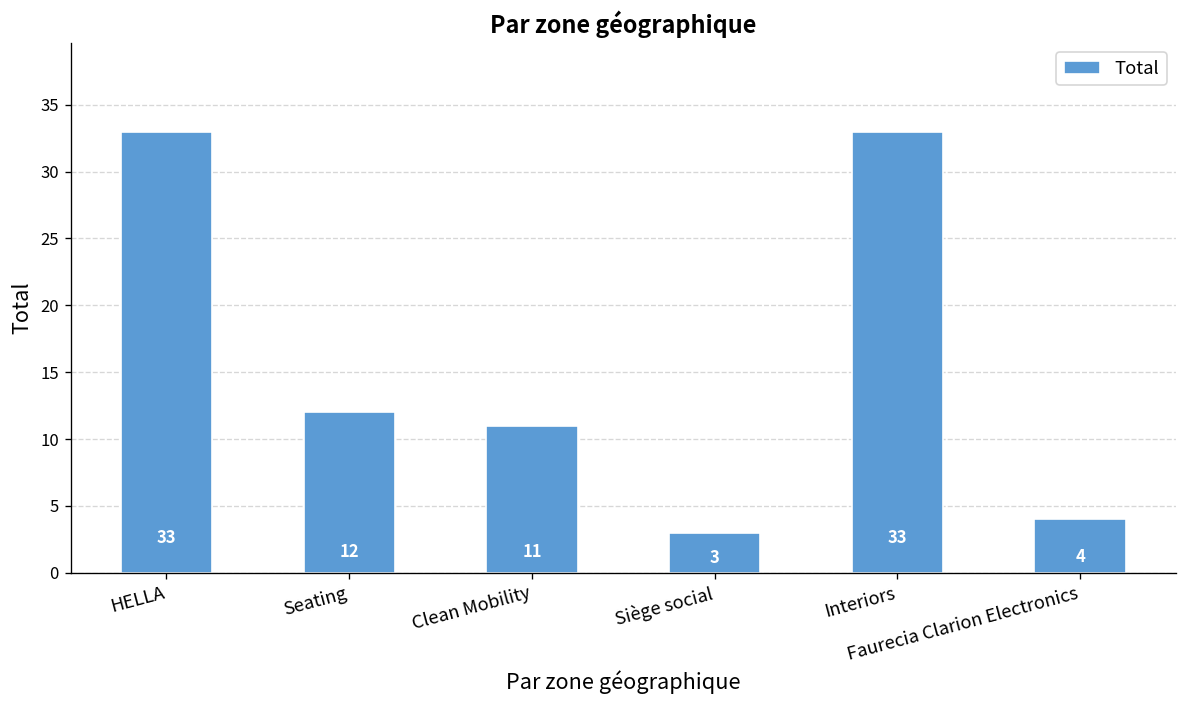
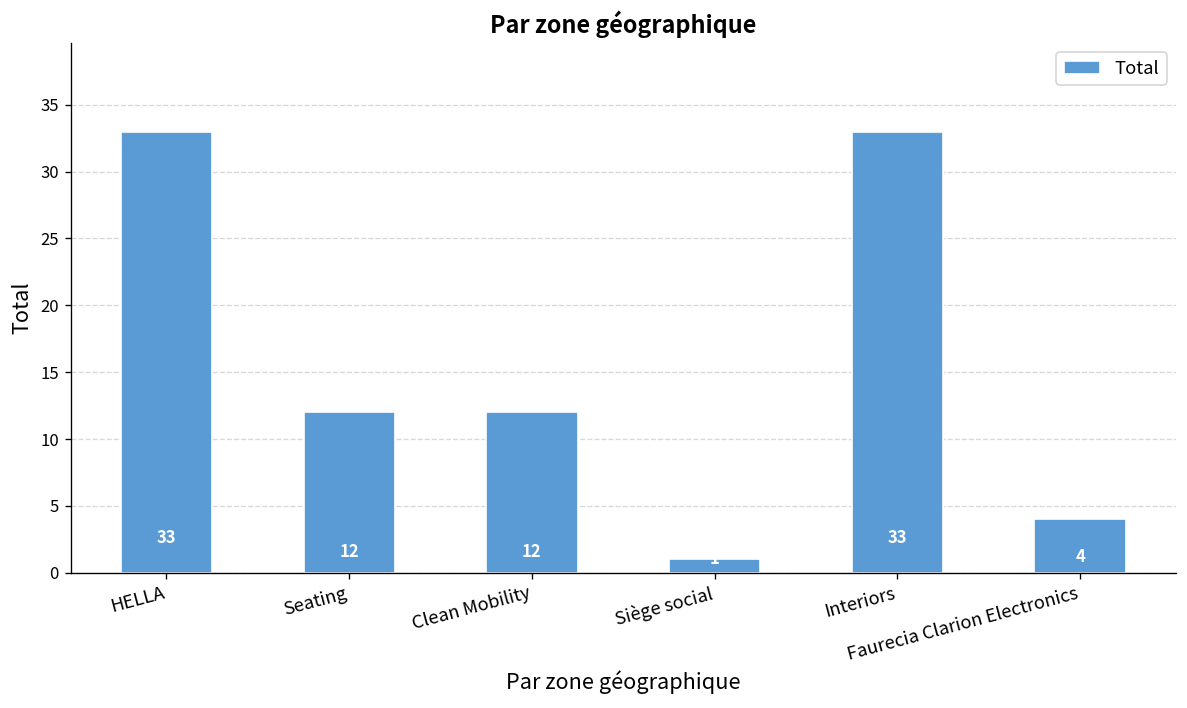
  {
    "HELLA": 33,
    "Seating": 12,
-   "Clean Mobility": 11,
-   "Siège social": 3,
+   "Clean Mobility": 12,
+   "Siège social": 1,
    "Interiors": 33,
    "Faurecia Clarion Electronics": 4
  }
